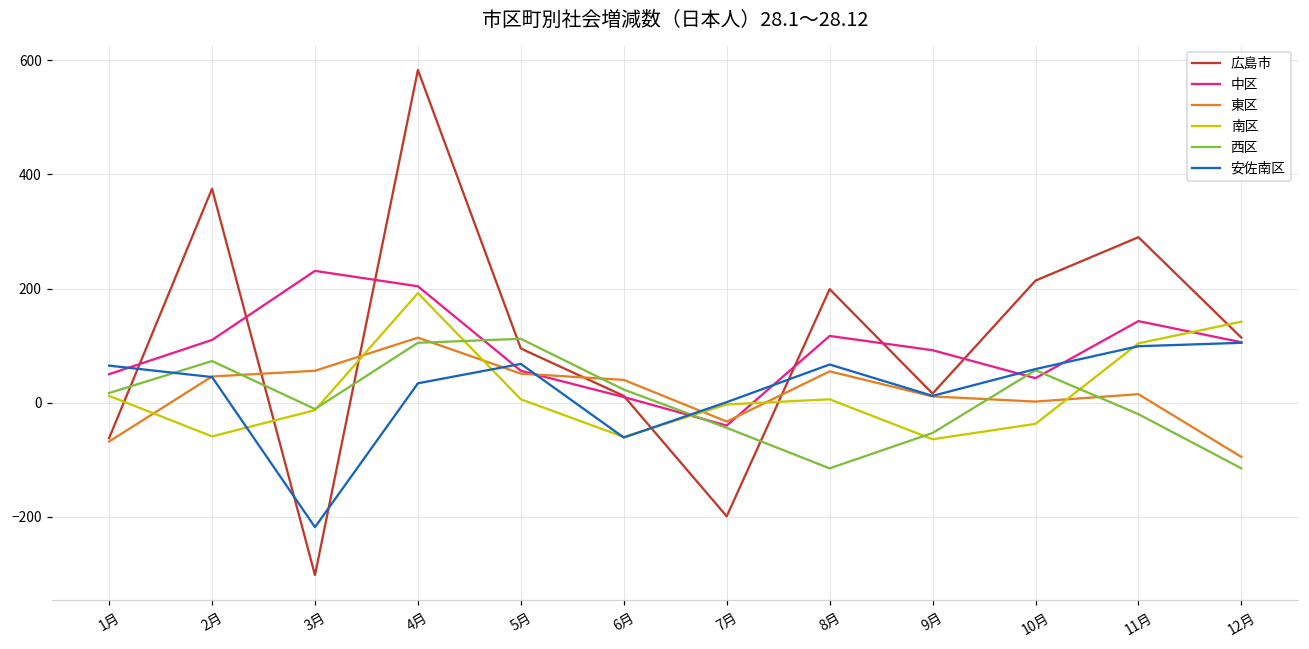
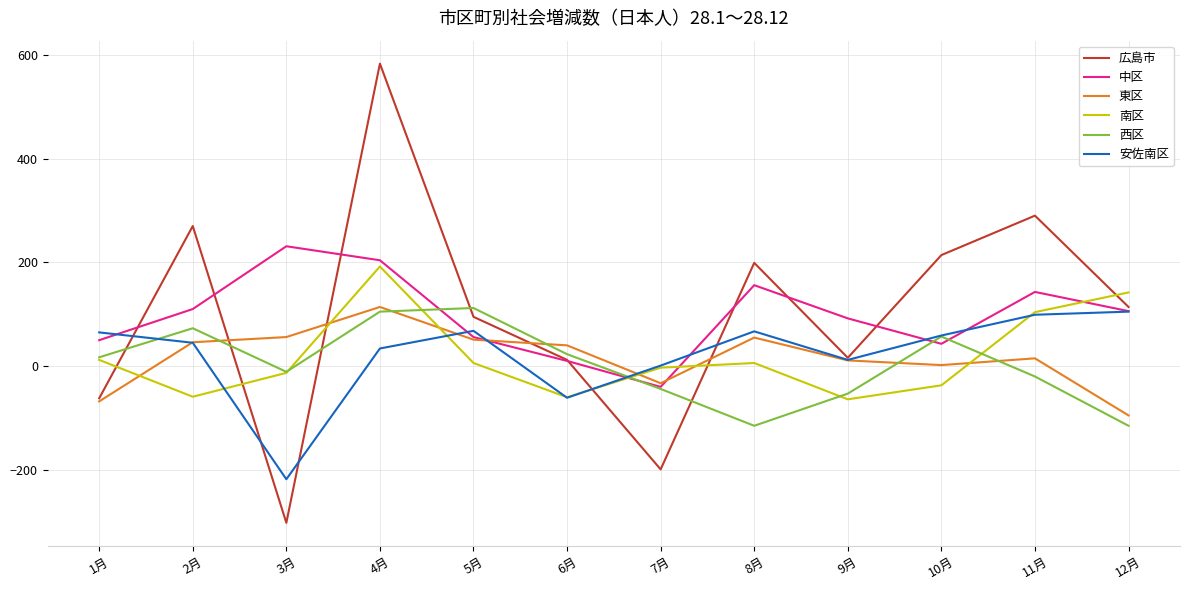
  {
    "広島市": {
      "1月": -60,
-     "2月": 380,
+     "2月": 270,
      "3月": -300,
      "4月": 580,
      "5月": 100,
      "7月": -200,
      "8月": 200,
      "10月": 210,
      "11月": 290,
      "12月": 110
    },
    "中区": {
      "1月": 50,
      "2月": 110,
      "3月": 230,
      "4月": 200,
      "5月": 60,
-     "8月": 120,
+     "8月": 160,
      "9月": 90,
      "10月": 40,
      "11月": 140
    },
    "東区": {
      "1月": -70,
      "3月": 60,
      "4月": 110,
      "5月": 50,
      "6月": 40,
      "7月": -30,
      "8月": 60,
      "10月": 0,
      "11月": 20,
      "12月": -100
    },
    "南区": {
      "1月": 10,
      "2月": -60,
      "4月": 190,
      "5月": 10,
      "8月": 10,
      "9月": -60,
      "10月": -40,
      "11月": 100,
      "12月": 140
    },
    "西区": {
      "1月": 20,
      "2月": 70,
      "4月": 110,
      "5月": 110,
      "6月": 20,
      "8月": -120,
      "9月": -50,
      "11月": -20,
      "12月": -120
    },
    "安佐南区": {
      "1月": 70,
      "3月": -220,
      "4月": 30,
      "5月": 70,
      "8月": 70,
      "11月": 100
    }
  }
